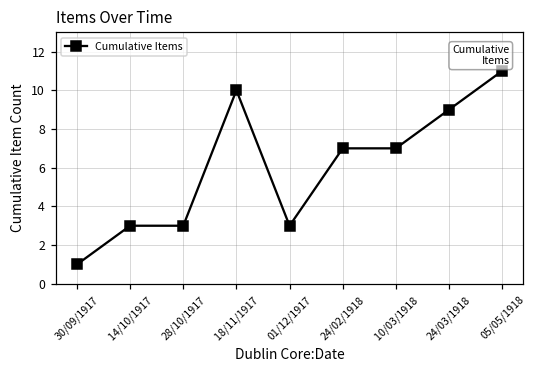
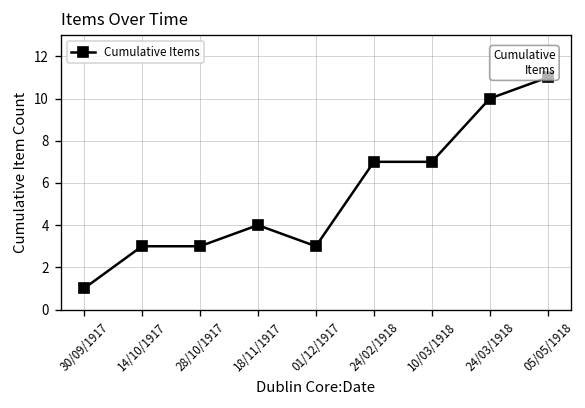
  {
    "30/09/1917": 1,
    "14/10/1917": 3,
    "28/10/1917": 3,
-   "18/11/1917": 10,
+   "18/11/1917": 4,
    "01/12/1917": 3,
    "24/02/1918": 7,
    "10/03/1918": 7,
-   "24/03/1918": 9
+   "24/03/1918": 10
  }
